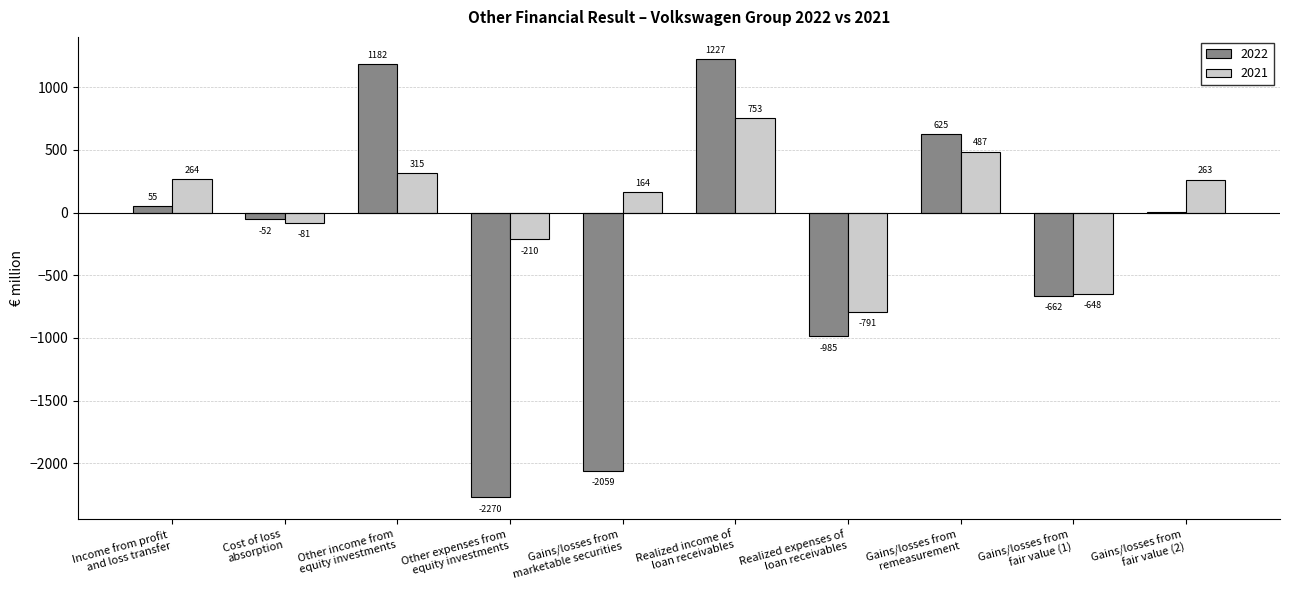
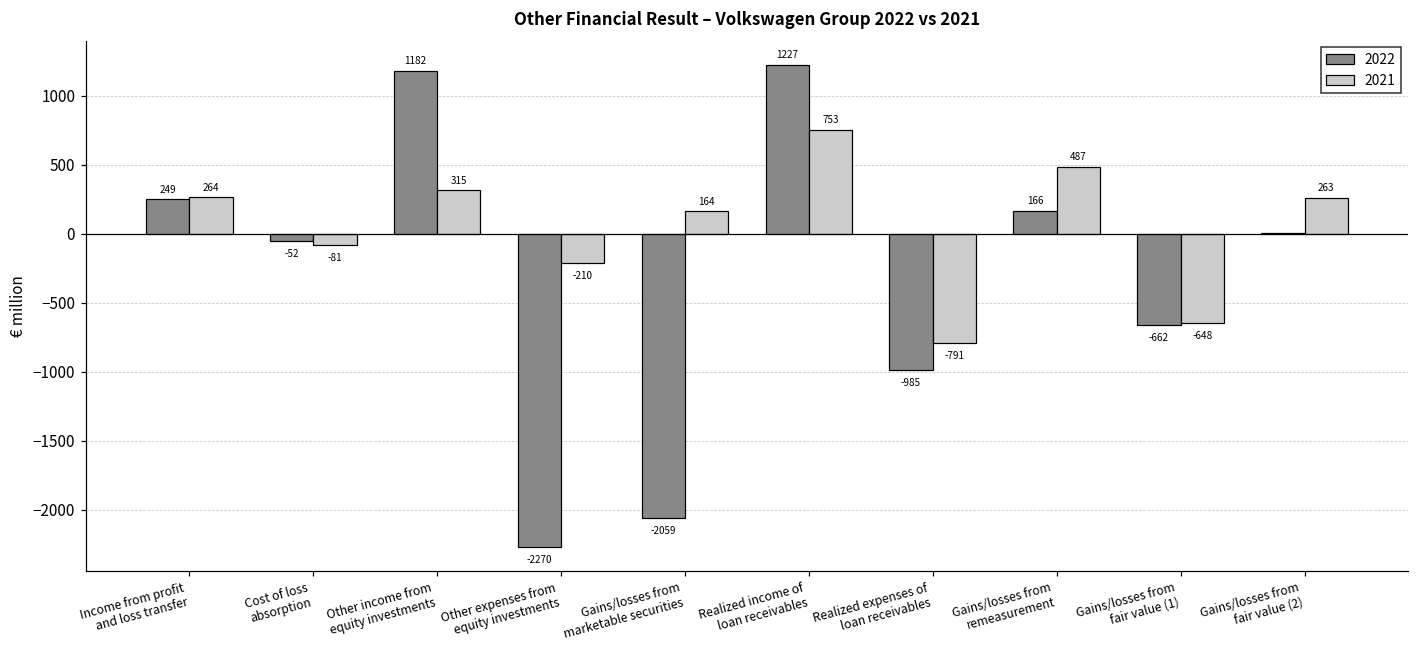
  {
    "2022": {
-     "Income from profit and loss transfer": 55,
+     "Income from profit and loss transfer": 249,
      "Cost of loss absorption": -52,
      "Other income from equity investments": 1182,
      "Other expenses from equity investments": -2270,
      "Gains/losses from marketable securities": -2059,
      "Realized income of loan receivables": 1227,
      "Realized expenses of loan receivables": -985,
-     "Gains/losses from remeasurement": 625,
+     "Gains/losses from remeasurement": 166,
      "Gains/losses from fair value (1)": -662
    },
    "2021": {
      "Income from profit and loss transfer": 264,
      "Cost of loss absorption": -81,
      "Other income from equity investments": 315,
      "Other expenses from equity investments": -210,
      "Gains/losses from marketable securities": 164,
      "Realized income of loan receivables": 753,
      "Realized expenses of loan receivables": -791,
      "Gains/losses from remeasurement": 487,
      "Gains/losses from fair value (1)": -648,
      "Gains/losses from fair value (2)": 263
    }
  }
